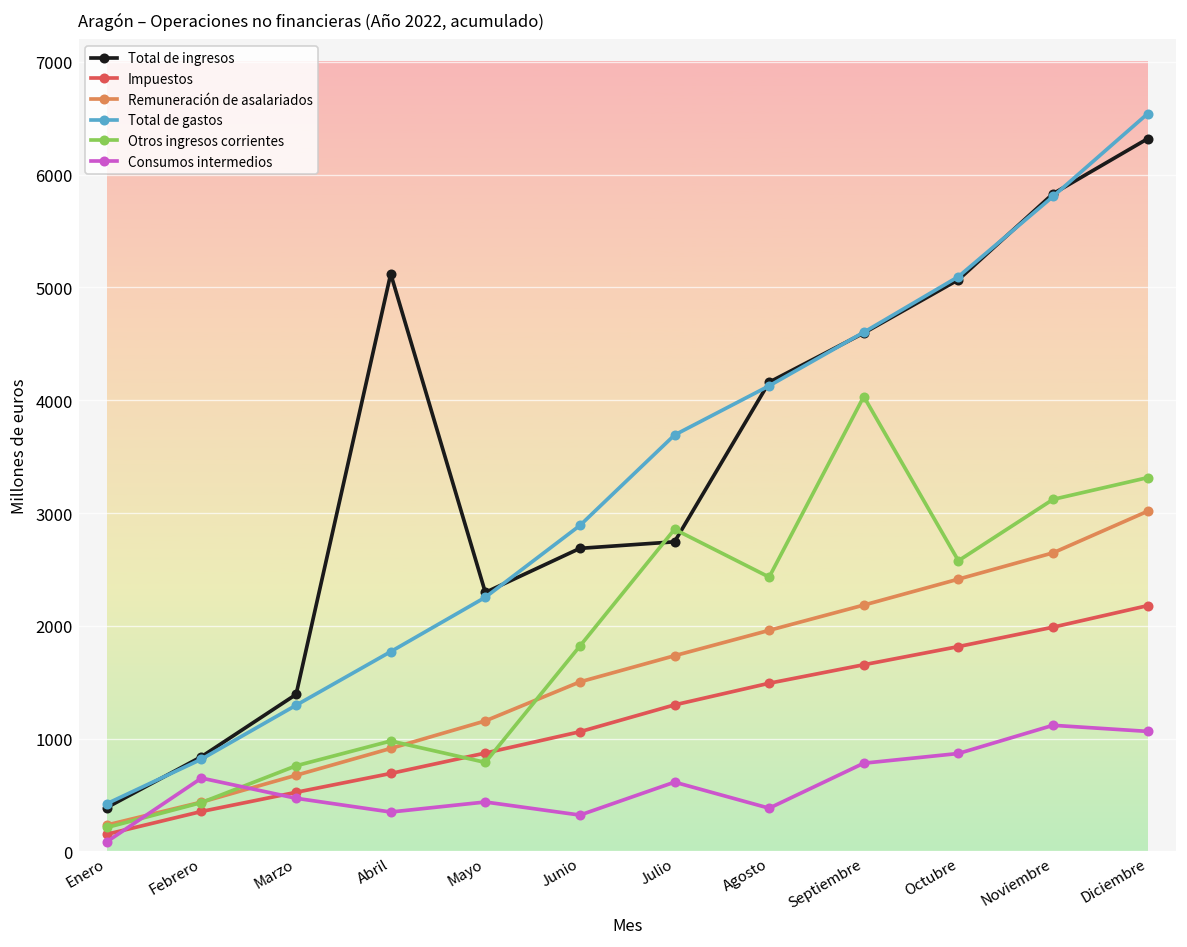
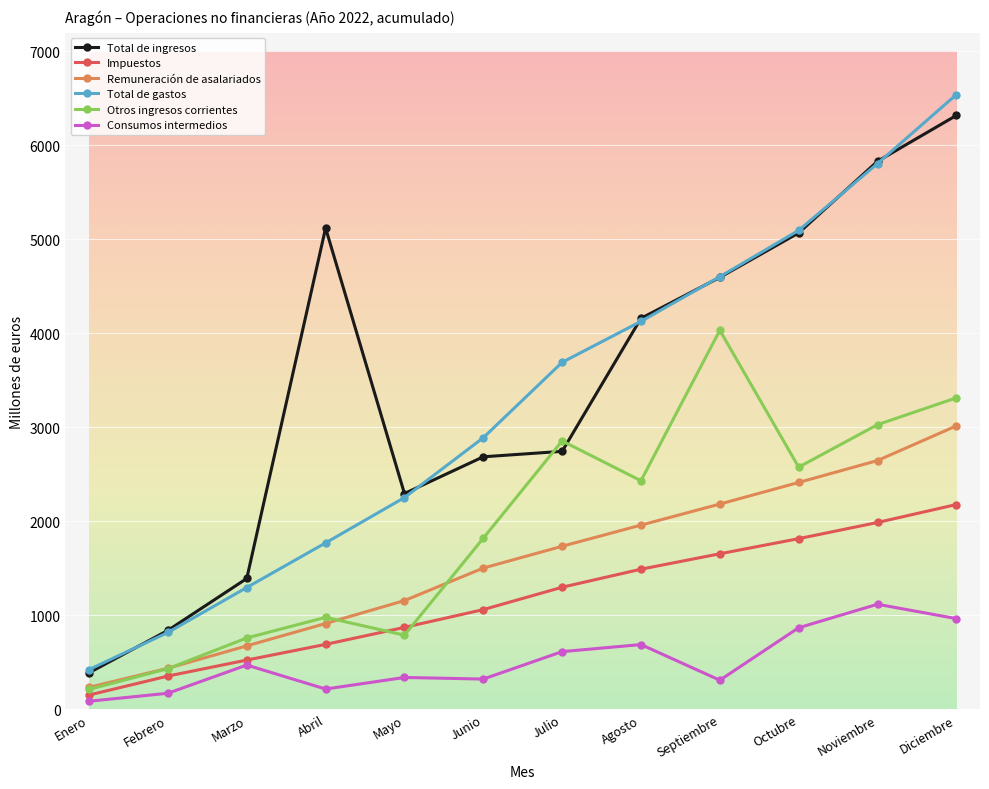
  {
    "Total de ingresos": {
      "Enero": 400,
      "Marzo": 1400,
      "Abril": 5100,
      "Mayo": 2300,
      "Junio": 2700,
      "Julio": 2700,
      "Agosto": 4200,
      "Diciembre": 6300
    },
    "Total de gastos": {
      "Enero": 400,
      "Marzo": 1300,
      "Abril": 1800,
      "Mayo": 2300,
      "Junio": 2900,
      "Julio": 3700,
      "Agosto": 4100,
      "Diciembre": 6500
    },
    "Otros ingresos corrientes": {
      "Marzo": 800,
      "Abril": 1000,
      "Mayo": 800,
      "Junio": 1800,
      "Julio": 2900,
      "Agosto": 2400,
      "Septiembre": 4000,
      "Octubre": 2600,
-     "Noviembre": 3100,
+     "Noviembre": 3000,
      "Diciembre": 3300
    },
    "Consumos intermedios": {
      "Enero": 100,
-     "Febrero": 700,
+     "Febrero": 200,
      "Marzo": 500,
-     "Abril": 300,
-     "Mayo": 400,
+     "Abril": 200,
+     "Mayo": 300,
      "Junio": 300,
      "Julio": 600,
-     "Agosto": 400,
-     "Septiembre": 800,
+     "Agosto": 700,
+     "Septiembre": 300,
      "Octubre": 900,
      "Noviembre": 1100,
-     "Diciembre": 1100
+     "Diciembre": 1000
    }
  }
